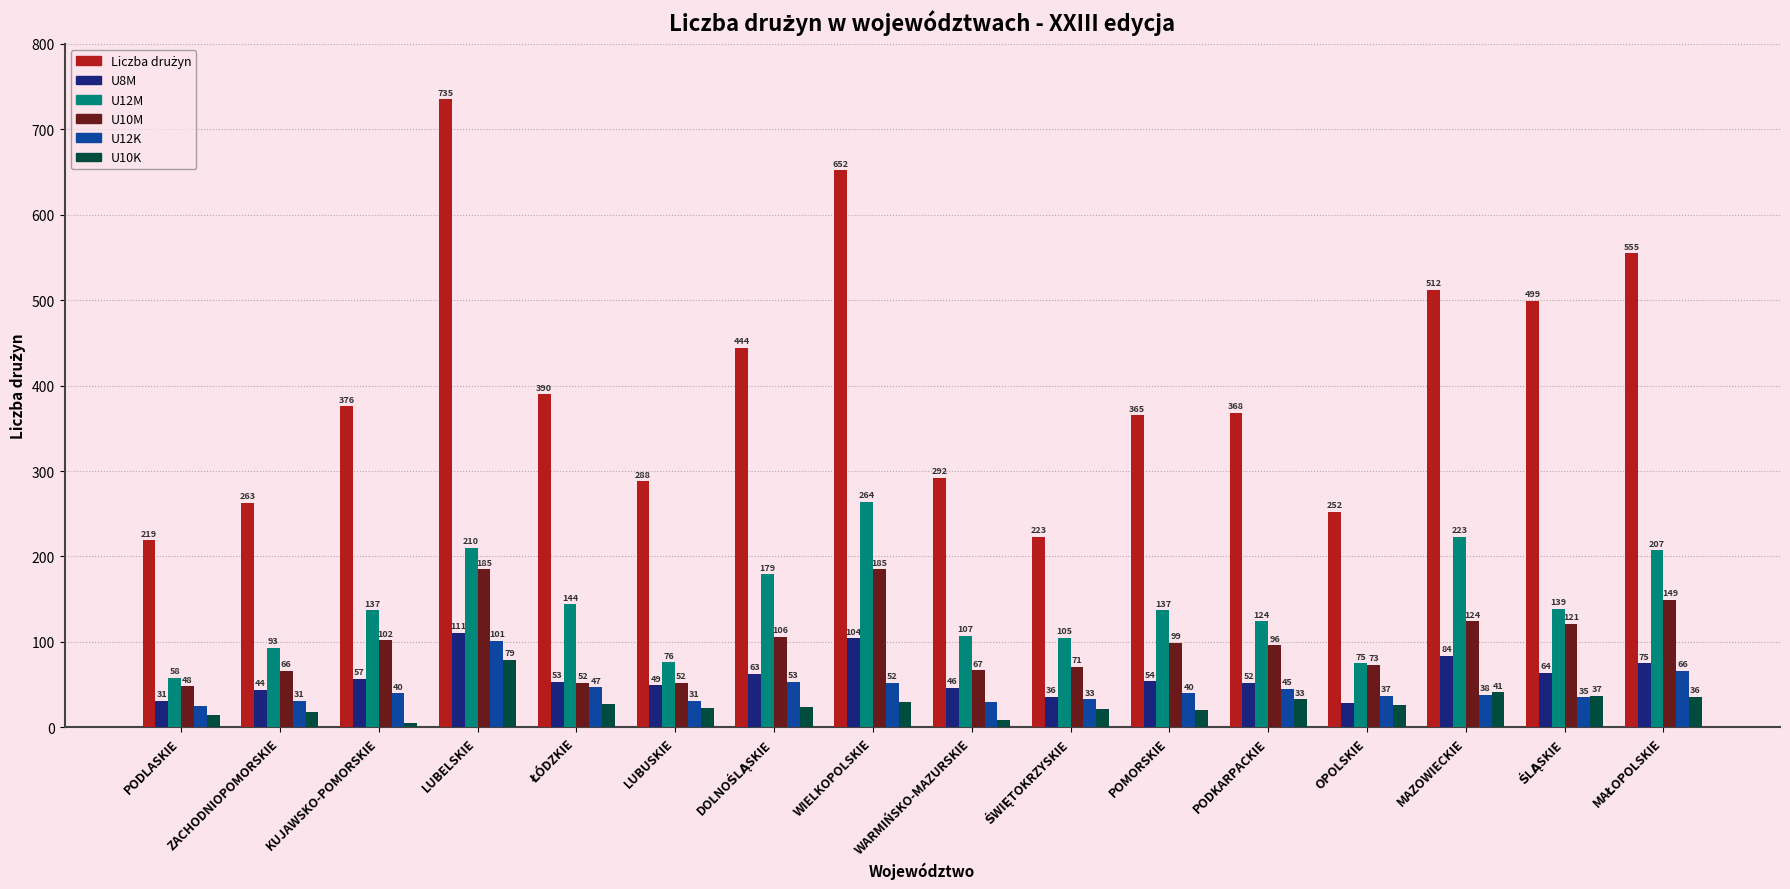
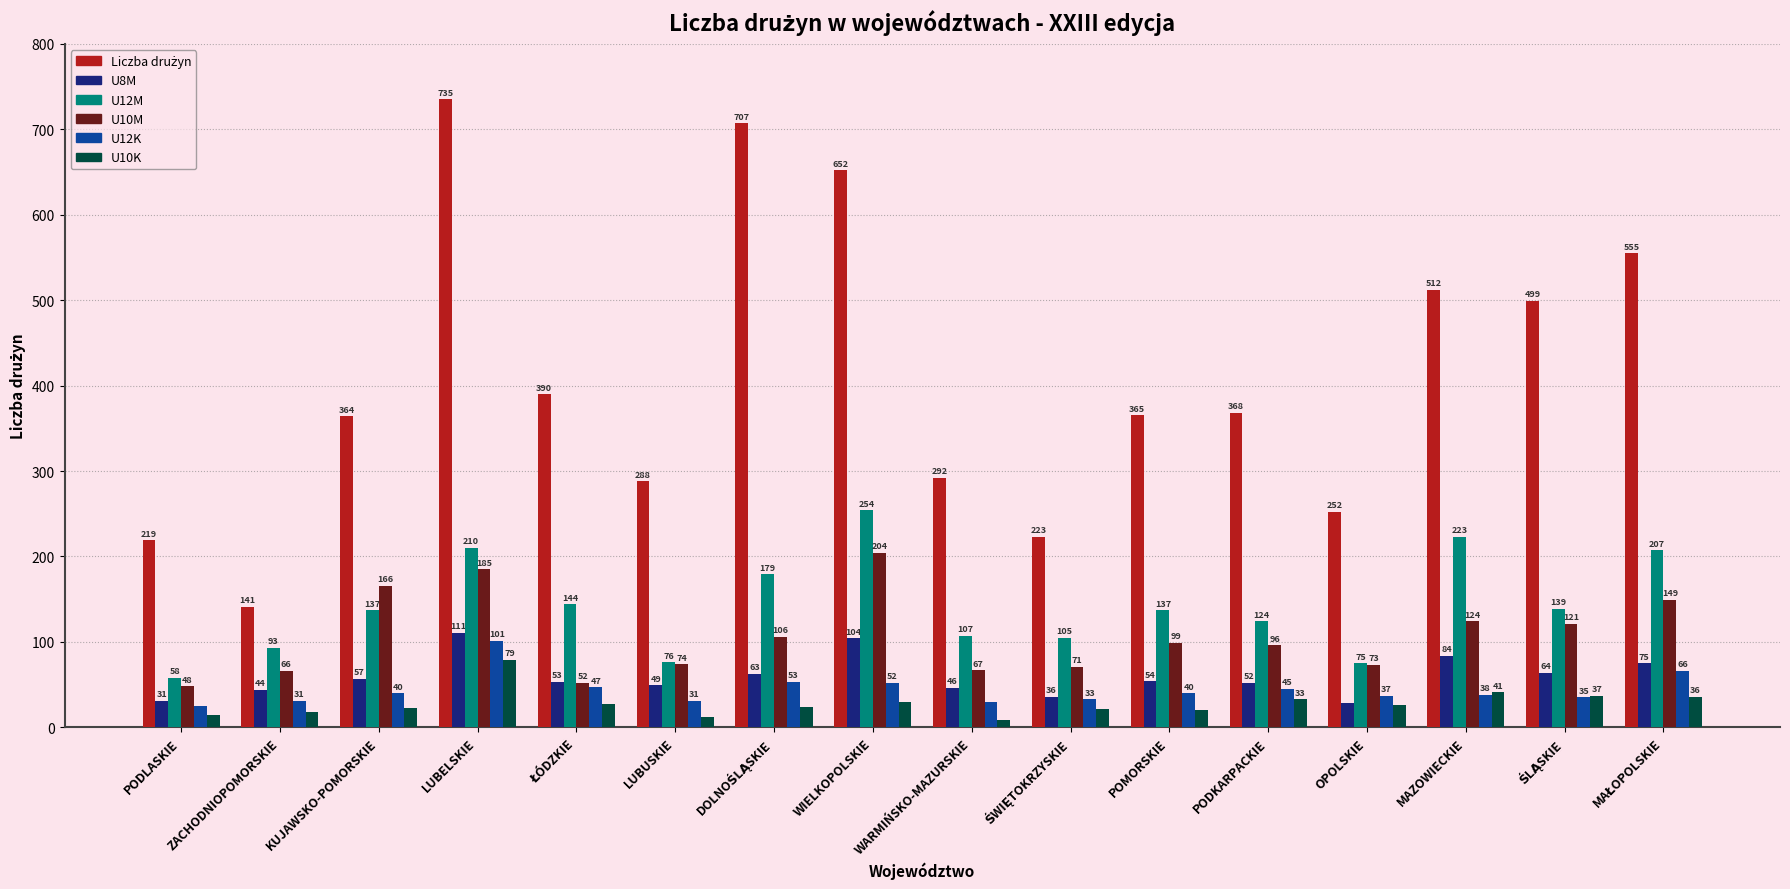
  {
    "Liczba drużyn": {
      "PODLASKIE": 219,
-     "ZACHODNIOPOMORSKIE": 263,
-     "KUJAWSKO-POMORSKIE": 376,
+     "ZACHODNIOPOMORSKIE": 141,
+     "KUJAWSKO-POMORSKIE": 364,
      "LUBELSKIE": 735,
      "ŁÓDZKIE": 390,
      "LUBUSKIE": 288,
-     "DOLNOŚLĄSKIE": 444,
+     "DOLNOŚLĄSKIE": 707,
      "WIELKOPOLSKIE": 652,
      "WARMIŃSKO-MAZURSKIE": 292,
      "ŚWIĘTOKRZYSKIE": 223,
      "POMORSKIE": 365,
      "PODKARPACKIE": 368,
      "OPOLSKIE": 252,
      "MAZOWIECKIE": 512,
      "ŚLĄSKIE": 499,
      "MAŁOPOLSKIE": 555
    },
    "U12M": {
      "PODLASKIE": 58,
      "ZACHODNIOPOMORSKIE": 93,
      "KUJAWSKO-POMORSKIE": 137,
      "LUBELSKIE": 210,
      "ŁÓDZKIE": 144,
      "LUBUSKIE": 76,
      "DOLNOŚLĄSKIE": 179,
-     "WIELKOPOLSKIE": 264,
+     "WIELKOPOLSKIE": 254,
      "WARMIŃSKO-MAZURSKIE": 107,
      "ŚWIĘTOKRZYSKIE": 105,
      "POMORSKIE": 137,
      "PODKARPACKIE": 124,
      "OPOLSKIE": 75,
      "MAZOWIECKIE": 223,
      "ŚLĄSKIE": 139,
      "MAŁOPOLSKIE": 207
    },
    "U10M": {
      "PODLASKIE": 48,
      "ZACHODNIOPOMORSKIE": 66,
-     "KUJAWSKO-POMORSKIE": 102,
+     "KUJAWSKO-POMORSKIE": 166,
      "LUBELSKIE": 185,
      "ŁÓDZKIE": 52,
-     "LUBUSKIE": 52,
+     "LUBUSKIE": 74,
      "DOLNOŚLĄSKIE": 106,
-     "WIELKOPOLSKIE": 185,
+     "WIELKOPOLSKIE": 204,
      "WARMIŃSKO-MAZURSKIE": 67,
      "ŚWIĘTOKRZYSKIE": 71,
      "POMORSKIE": 99,
      "PODKARPACKIE": 96,
      "OPOLSKIE": 73,
      "MAZOWIECKIE": 124,
      "ŚLĄSKIE": 121,
      "MAŁOPOLSKIE": 149
    },
    "U10K": {
      "PODLASKIE": 10,
      "ZACHODNIOPOMORSKIE": 20,
-     "KUJAWSKO-POMORSKIE": 10,
+     "KUJAWSKO-POMORSKIE": 20,
      "ŁÓDZKIE": 30,
-     "LUBUSKIE": 20,
+     "LUBUSKIE": 10,
      "DOLNOŚLĄSKIE": 20,
      "WIELKOPOLSKIE": 30,
      "WARMIŃSKO-MAZURSKIE": 10,
      "ŚWIĘTOKRZYSKIE": 20,
      "POMORSKIE": 20,
      "OPOLSKIE": 30
    }
  }
